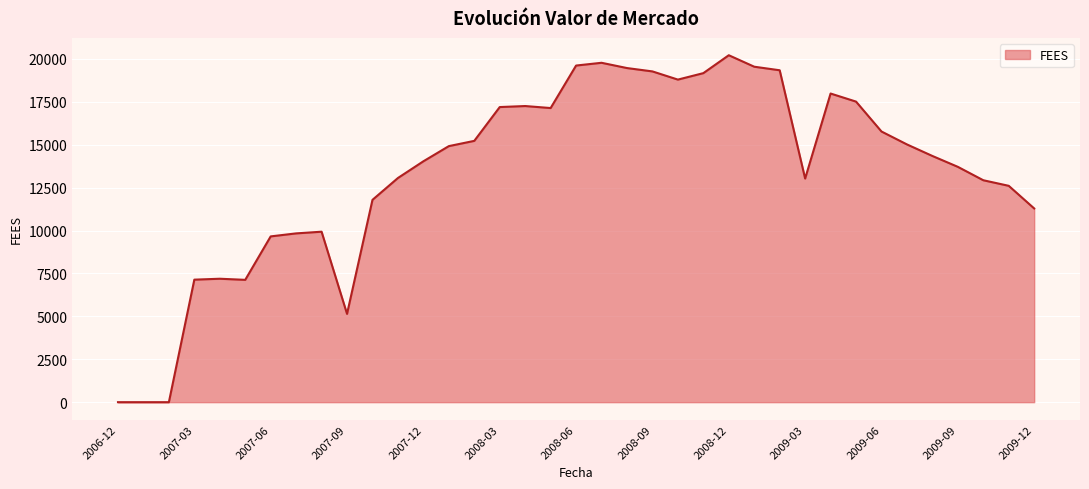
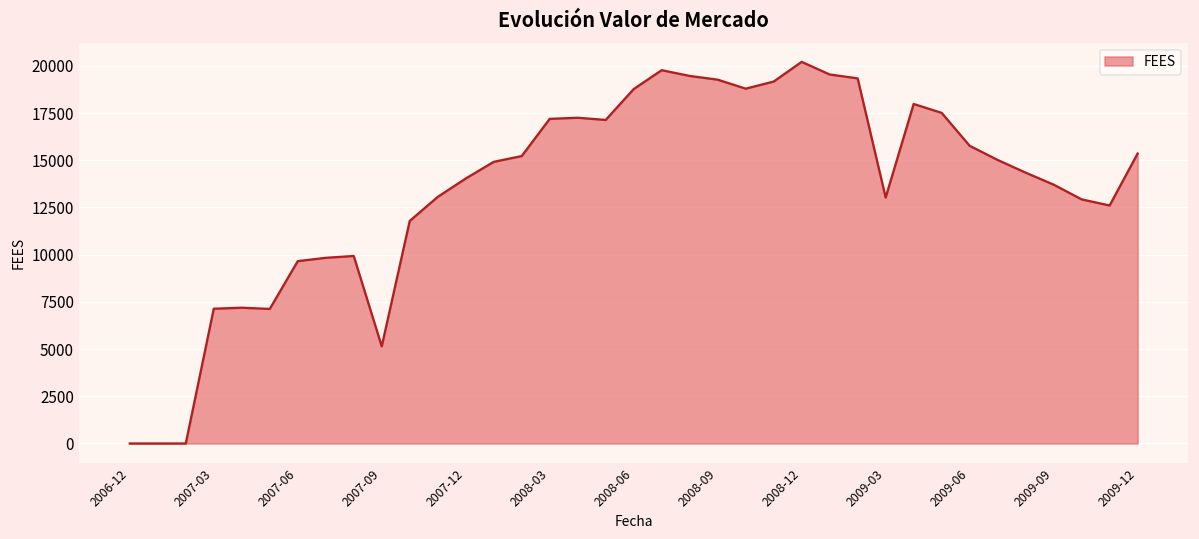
  {
    "2006-12": 0,
    "2007-03": 7100,
    "2007-06": 9700,
    "2007-09": 5100,
    "2007-12": 14000,
    "2008-03": 17200,
-   "2008-06": 19600,
+   "2008-06": 18800,
    "2008-09": 19300,
    "2008-12": 20200,
    "2009-03": 13000,
    "2009-06": 15800,
    "2009-09": 13700,
-   "2009-12": 11300
+   "2009-12": 15400
  }
